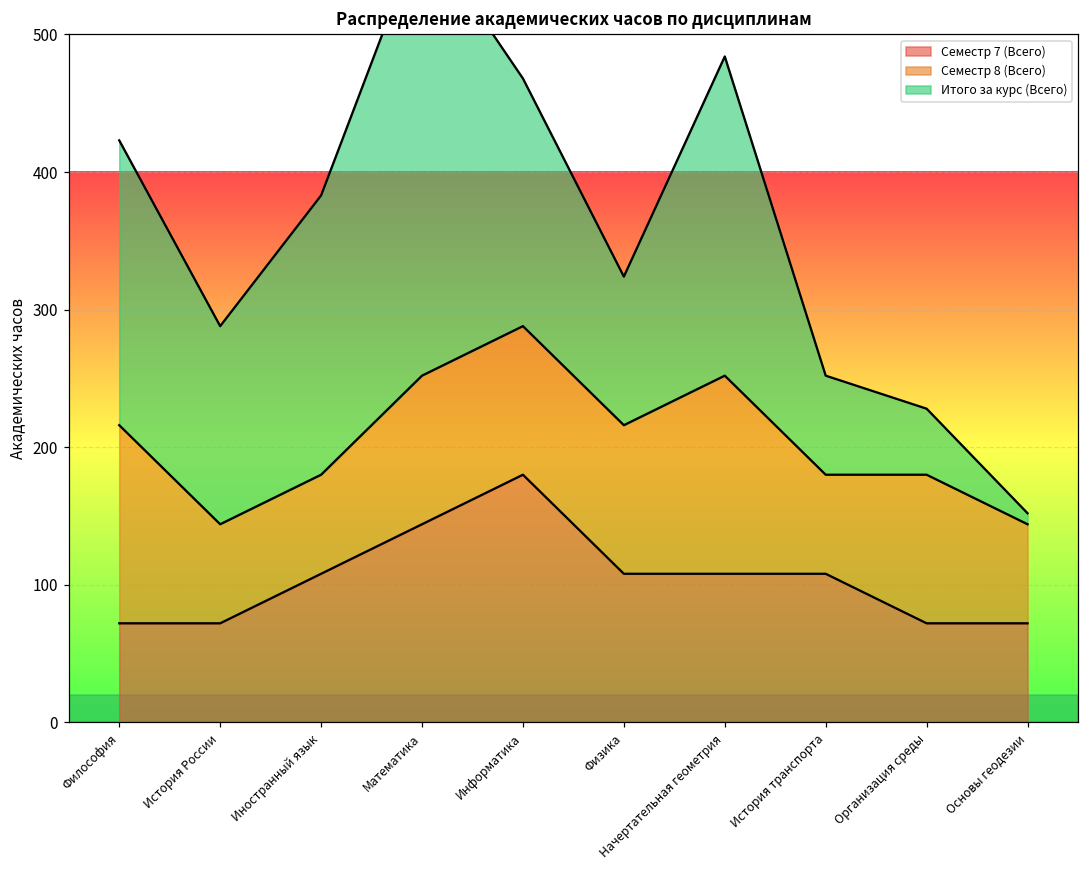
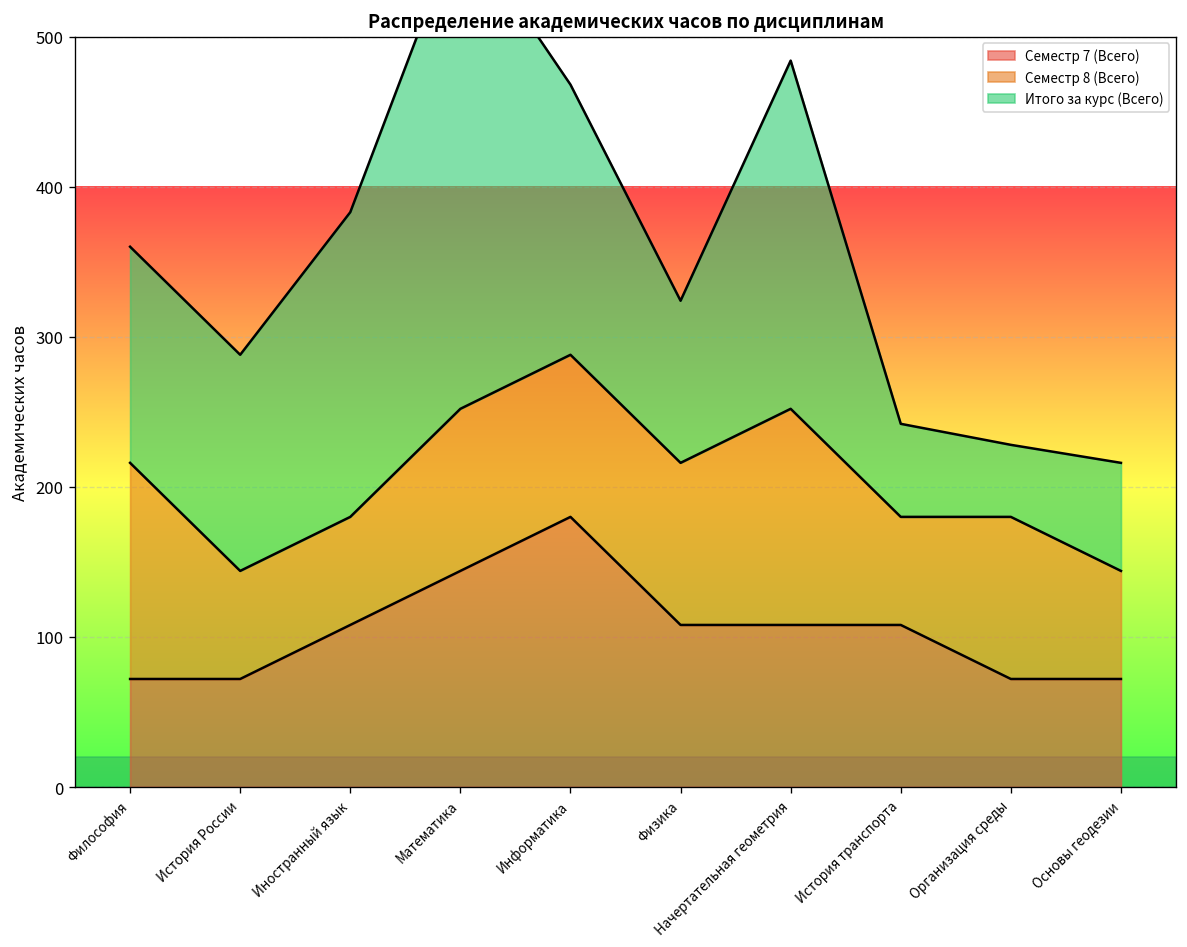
  {
    "Итого за курс (Всего)": {
-     "Философия": 207,
+     "Философия": 144,
      "История России": 144,
      "Иностранный язык": 203,
      "Информатика": 180,
      "Физика": 108,
      "Начертательная геометрия": 232,
-     "История транспорта": 72,
+     "История транспорта": 62,
      "Организация среды": 48,
-     "Основы геодезии": 8
+     "Основы геодезии": 72
    }
  }
